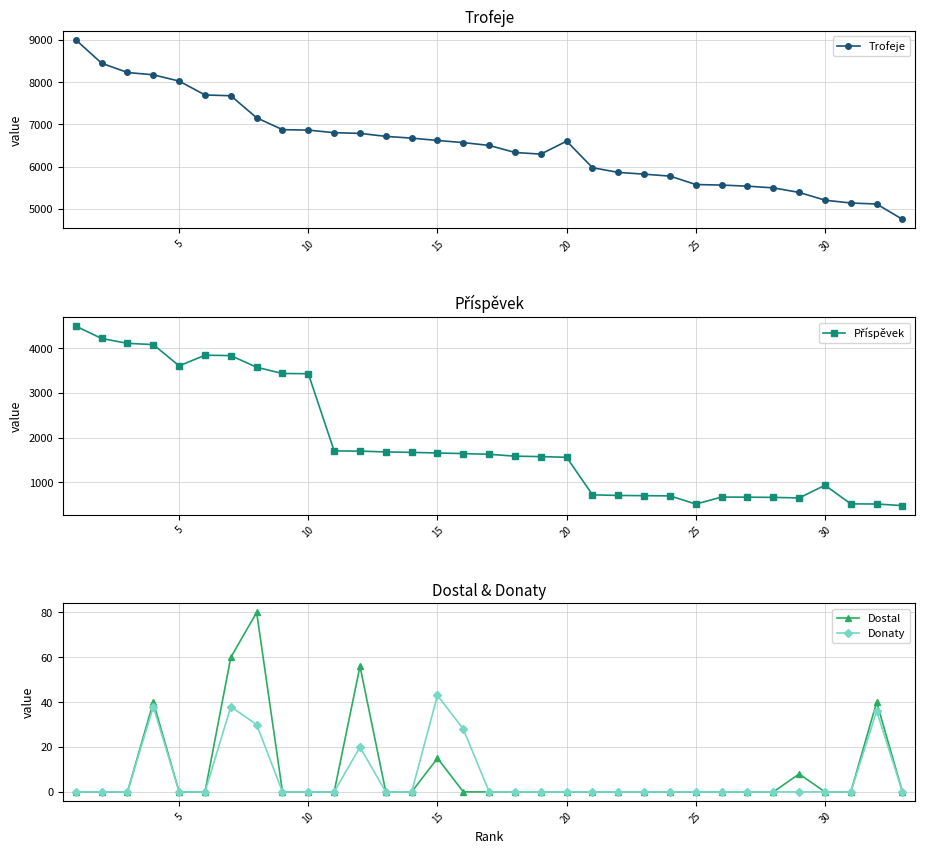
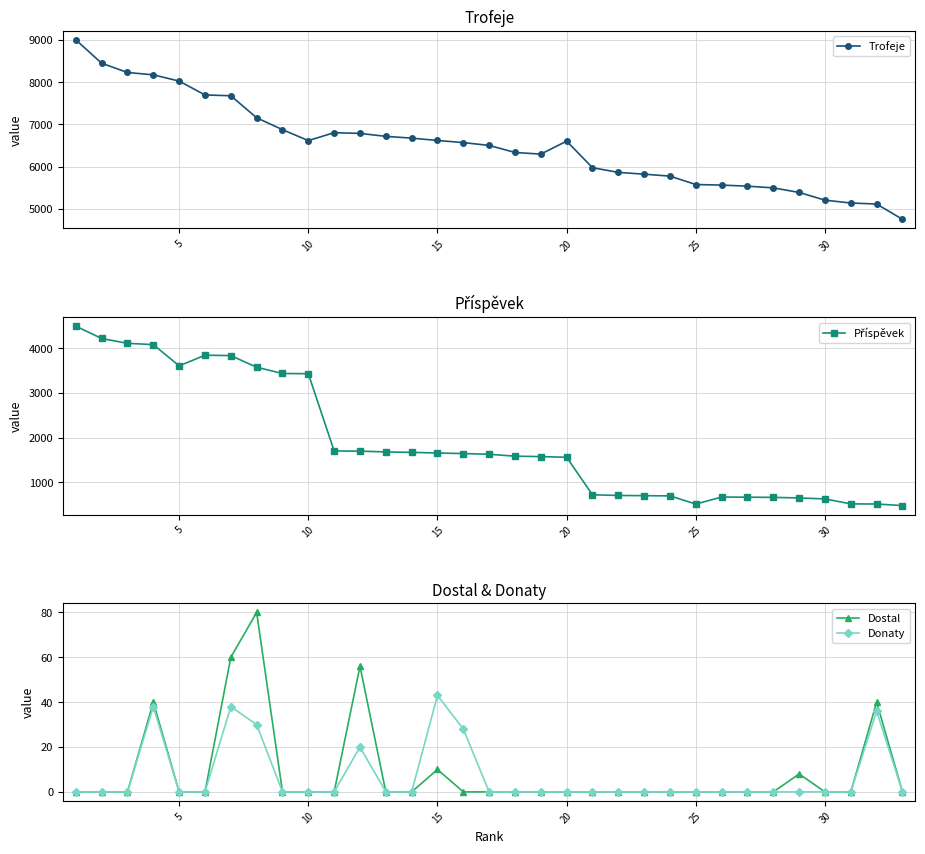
  {
    "Trofeje": {
      "5": 8000,
-     "10": 6900,
+     "10": 6600,
      "15": 6600,
      "20": 6600,
      "25": 5600,
      "30": 5200
    },
    "Příspěvek": {
      "5": 3600,
      "10": 3400,
      "15": 1700,
      "20": 1600,
      "25": 500,
-     "30": 900
+     "30": 600
    },
    "Dostal & Donaty": {
      "Dostal": {
-       "15": 15
+       "15": 10
      },
      "Donaty": {
        "15": 43
      }
    }
  }
